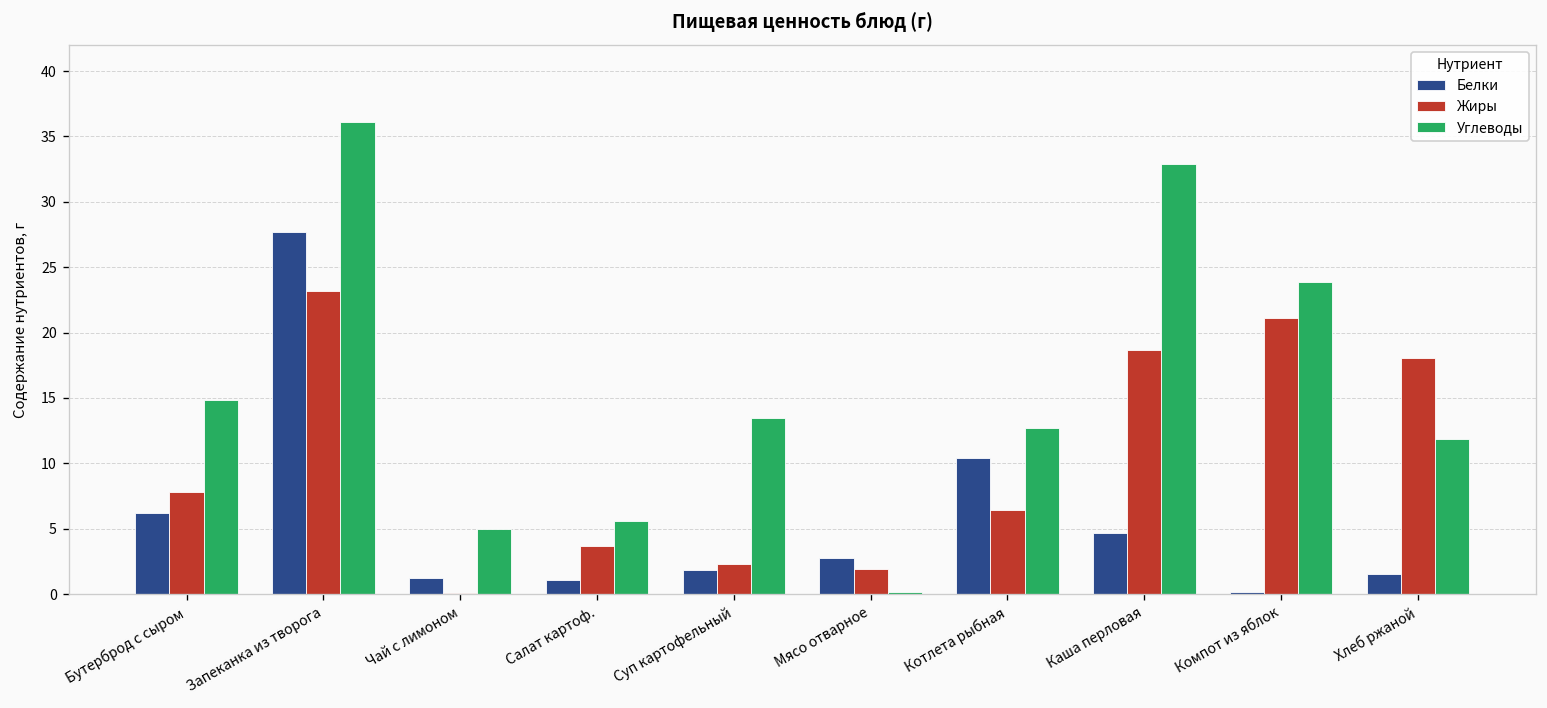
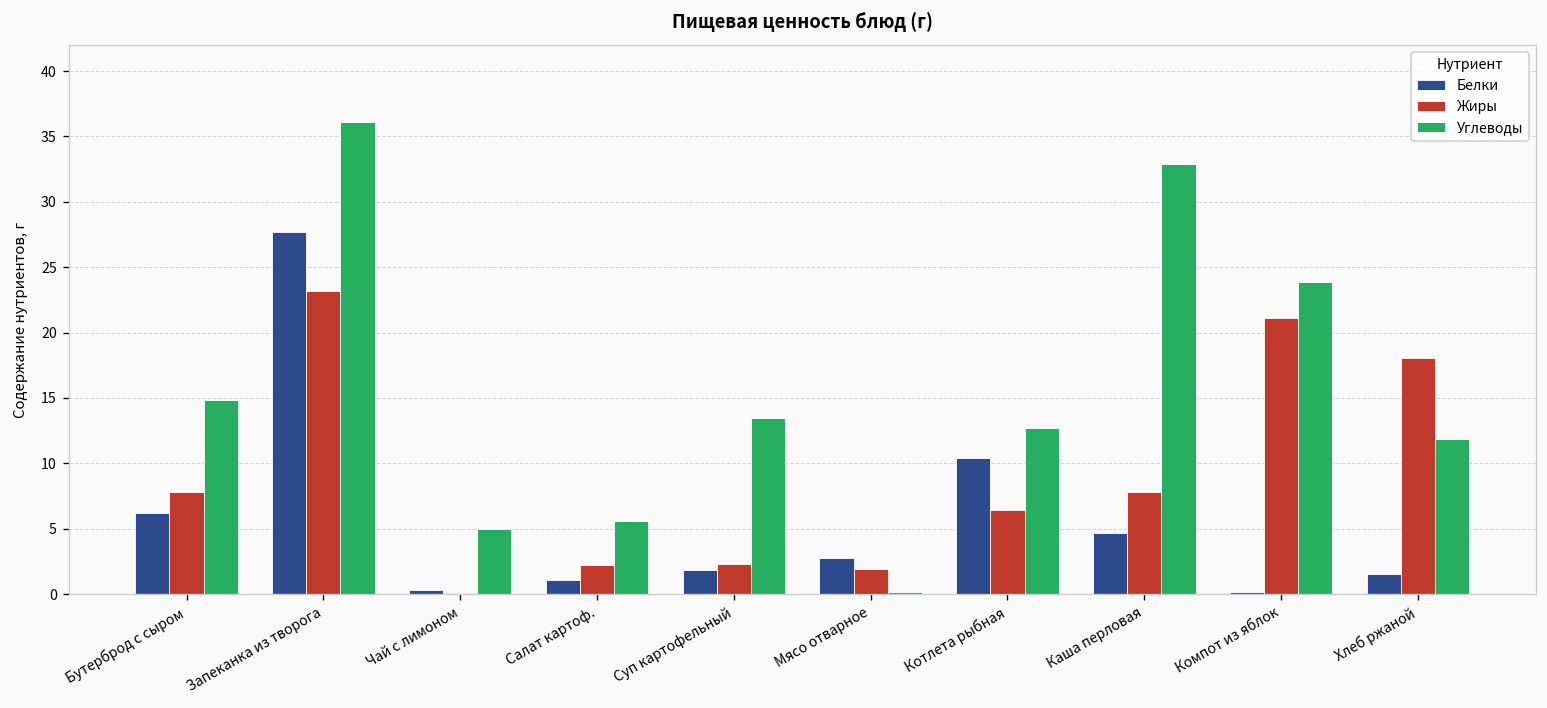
  {
    "Белки": {
      "Бутерброд с сыром": 6.2,
      "Запеканка из творога": 27.7,
-     "Чай с лимоном": 1.2,
+     "Чай с лимоном": 0.3,
      "Салат картоф.": 1.1,
      "Суп картофельный": 1.9,
      "Мясо отварное": 2.7,
      "Котлета рыбная": 10.4,
      "Каша перловая": 4.6,
      "Хлеб ржаной": 1.5
    },
    "Жиры": {
      "Бутерброд с сыром": 7.8,
      "Запеканка из творога": 23.1,
-     "Салат картоф.": 3.7,
+     "Салат картоф.": 2.2,
      "Суп картофельный": 2.3,
      "Мясо отварное": 2.0,
      "Котлета рыбная": 6.5,
-     "Каша перловая": 18.7,
+     "Каша перловая": 7.8,
      "Компот из яблок": 21.1,
      "Хлеб ржаной": 18.0
    },
    "Углеводы": {
      "Бутерброд с сыром": 14.8,
      "Запеканка из творога": 36.1,
      "Чай с лимоном": 5.0,
      "Салат картоф.": 5.6,
      "Суп картофельный": 13.5,
      "Котлета рыбная": 12.7,
      "Каша перловая": 32.9,
      "Компот из яблок": 23.9,
      "Хлеб ржаной": 11.9
    }
  }
